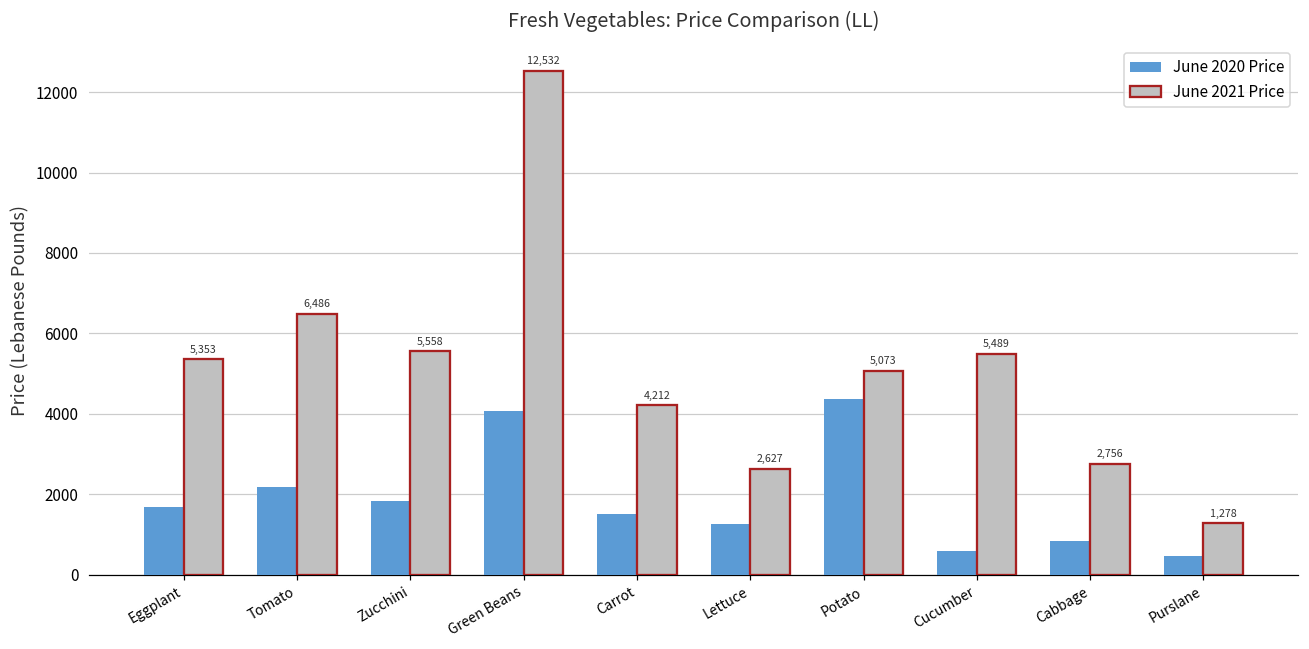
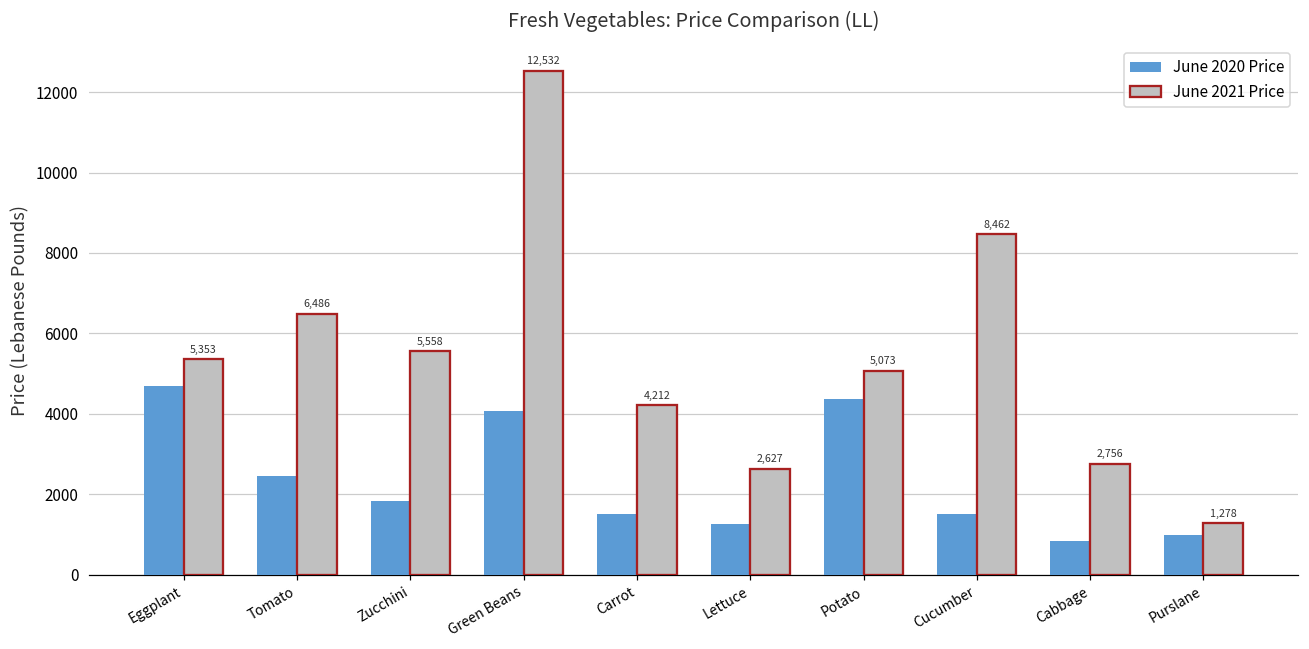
  {
    "June 2020 Price": {
-     "Eggplant": "1700",
-     "Tomato": "2200",
+     "Eggplant": "4700",
+     "Tomato": "2500",
      "Zucchini": "1800",
      "Green Beans": "4100",
      "Carrot": "1500",
      "Lettuce": "1300",
      "Potato": "4400",
-     "Cucumber": "600",
+     "Cucumber": "1500",
      "Cabbage": "800",
-     "Purslane": "500"
+     "Purslane": "1000"
    },
    "June 2021 Price": {
      "Eggplant": "5,353",
      "Tomato": "6,486",
      "Zucchini": "5,558",
      "Green Beans": "12,532",
      "Carrot": "4,212",
      "Lettuce": "2,627",
      "Potato": "5,073",
-     "Cucumber": "5,489",
+     "Cucumber": "8,462",
      "Cabbage": "2,756",
      "Purslane": "1,278"
    }
  }
